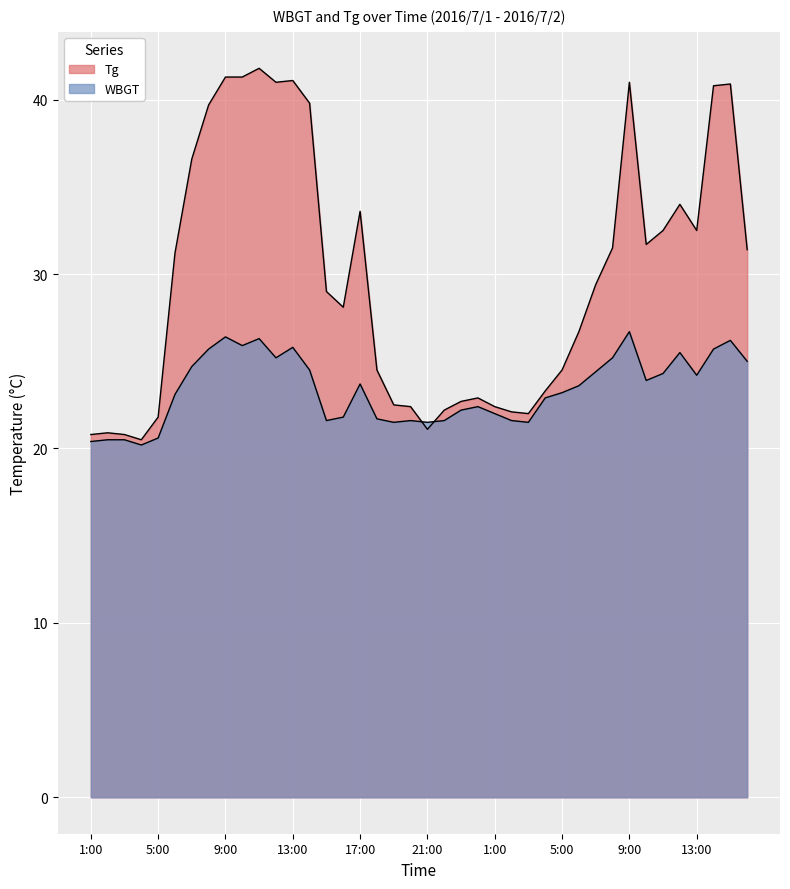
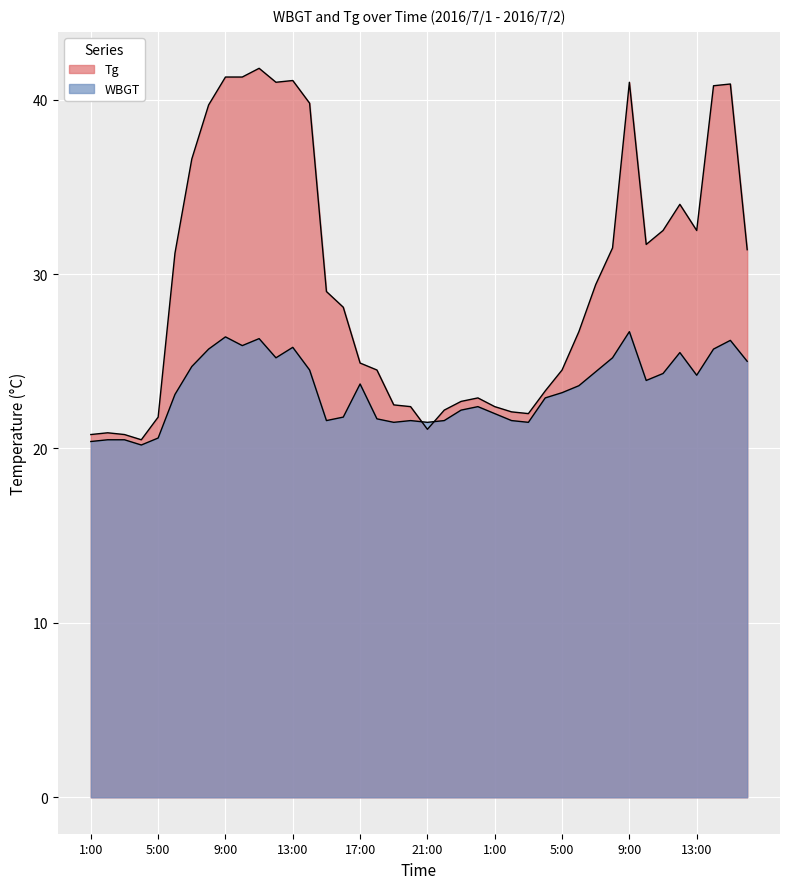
  {
    "Tg": {
-     "17:00": 33.6,
+     "17:00": 24.9,
      "21:00": 21.1
    },
    "WBGT": {
      "17:00": 23.7,
      "21:00": 21.5
    }
  }
